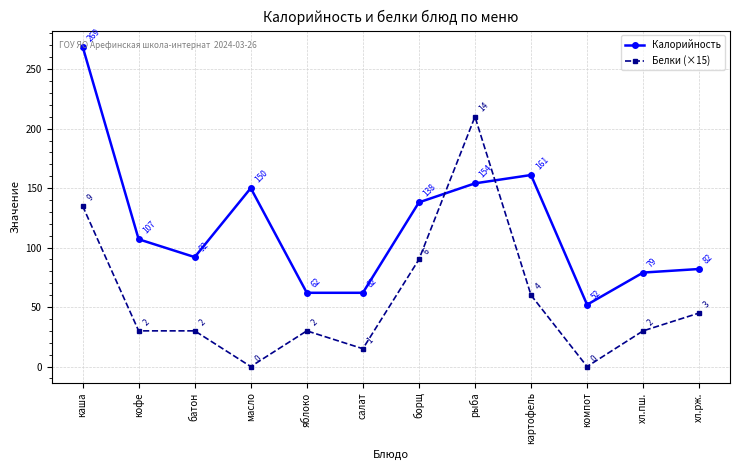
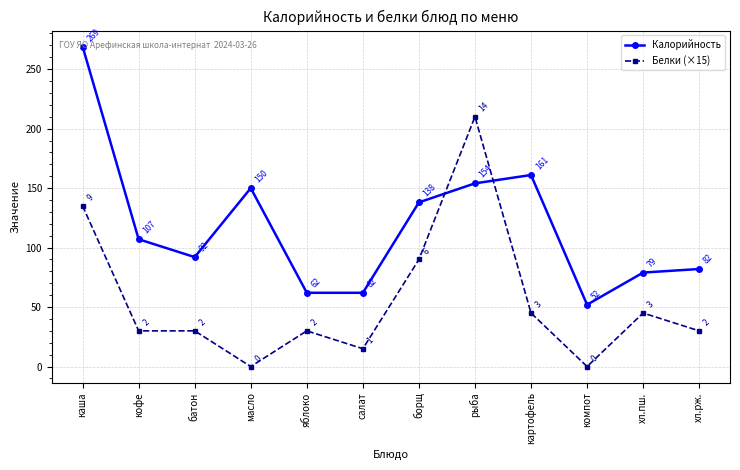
  {
    "Калорийность": {
      "каша": 269,
      "кофе": 107,
      "батон": 92,
      "масло": 150,
      "яблоко": 62,
      "салат": 62,
      "борщ": 138,
      "рыба": 154,
      "картофель": 161,
      "компот": 52,
      "хл.пш.": 79,
      "хл.рж.": 82
    },
    "Белки (×15)": {
      "масло": 0,
-     "картофель": 4,
+     "картофель": 3,
      "компот": 0,
-     "хл.пш.": 2,
-     "хл.рж.": 3
+     "хл.пш.": 3,
+     "хл.рж.": 2
    }
  }
